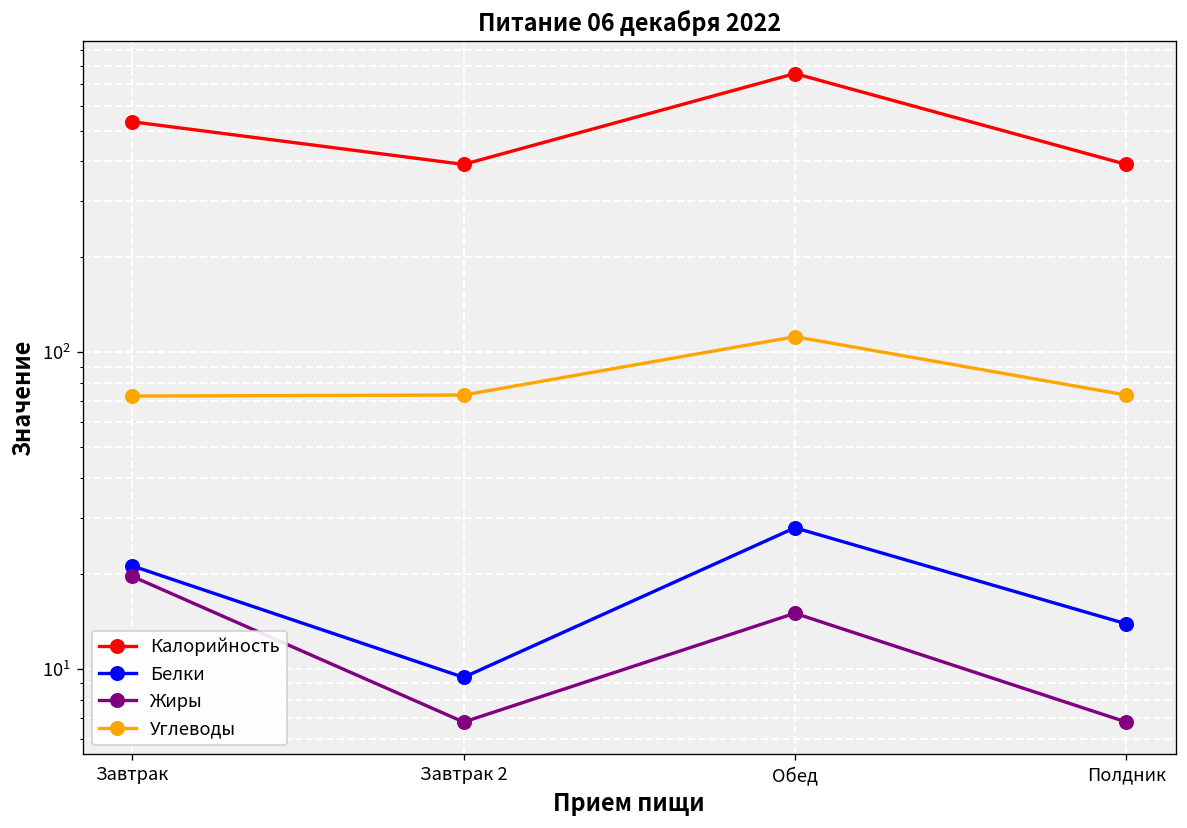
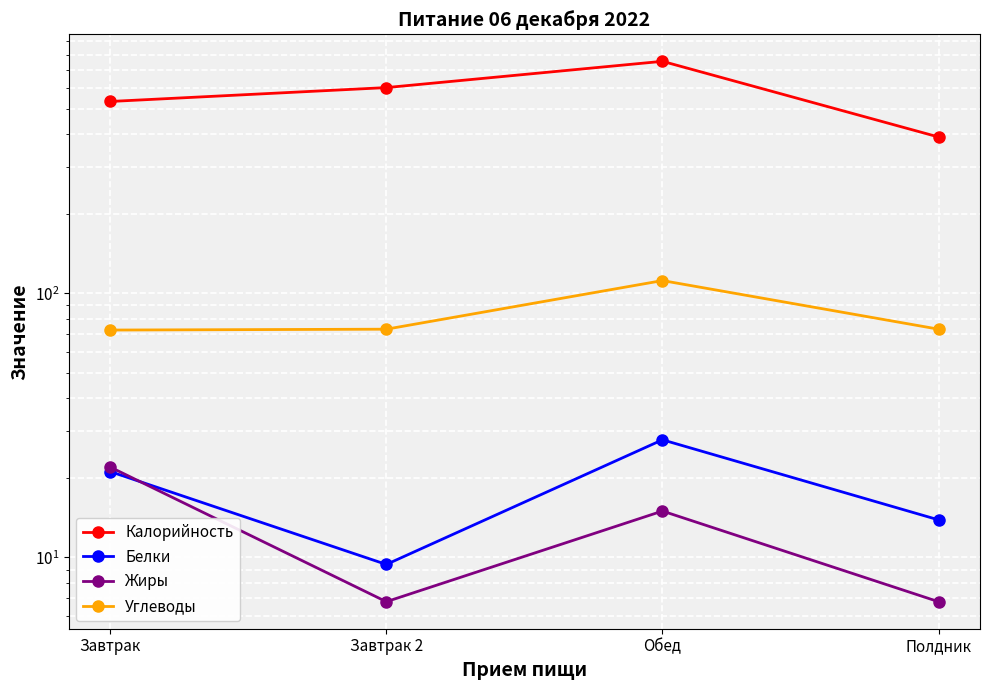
  {
    "Калорийность": {
      "Завтрак": 530,
-     "Завтрак 2": 390,
+     "Завтрак 2": 600,
      "Обед": 760,
      "Полдник": 390
    },
    "Белки": {
      "Завтрак": 21,
      "Завтрак 2": 9.4,
      "Обед": 28,
      "Полдник": 14
    },
    "Жиры": {
-     "Завтрак": 20,
+     "Завтрак": 22,
      "Завтрак 2": 6.8,
      "Обед": 15,
      "Полдник": 6.8
    },
    "Углеводы": {
      "Завтрак": 73,
      "Завтрак 2": 73,
      "Обед": 112,
      "Полдник": 73
    }
  }
